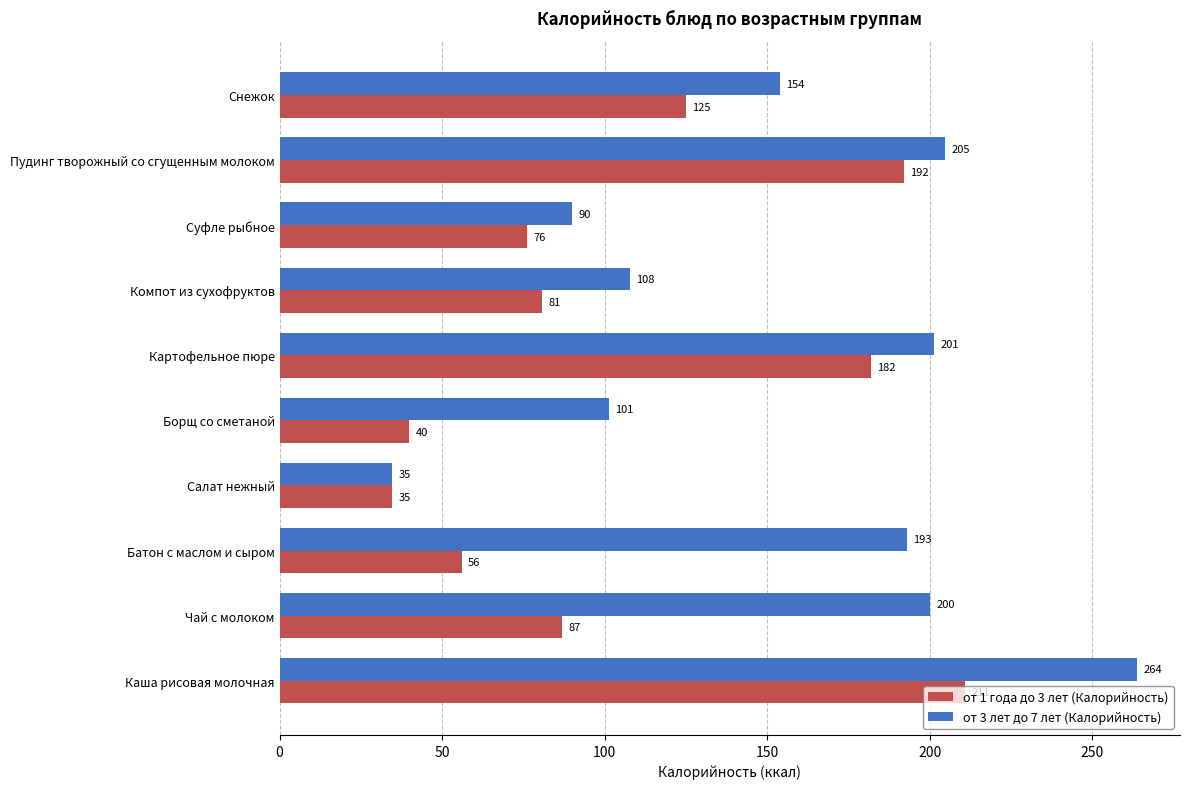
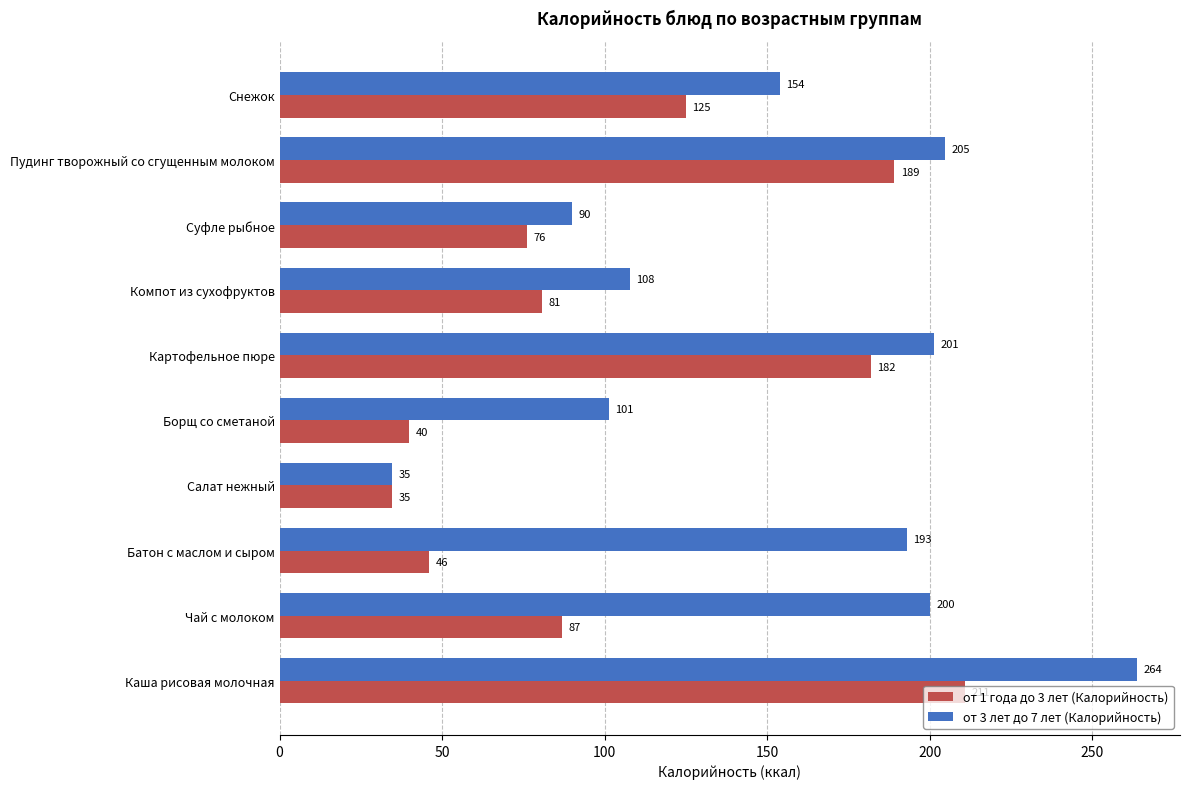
  {
    "от 1 года до 3 лет (Калорийность)": {
      "Снежок": 125,
-     "Пудинг творожный со сгущенным молоком": 192,
+     "Пудинг творожный со сгущенным молоком": 189,
      "Суфле рыбное": 76,
      "Компот из сухофруктов": 81,
      "Картофельное пюре": 182,
      "Борщ со сметаной": 40,
      "Салат нежный": 35,
-     "Батон с маслом и сыром": 56,
+     "Батон с маслом и сыром": 46,
      "Чай с молоком": 87
    },
    "от 3 лет до 7 лет (Калорийность)": {
      "Снежок": 154,
      "Пудинг творожный со сгущенным молоком": 205,
      "Суфле рыбное": 90,
      "Компот из сухофруктов": 108,
      "Картофельное пюре": 201,
      "Борщ со сметаной": 101,
      "Салат нежный": 35,
      "Батон с маслом и сыром": 193,
      "Чай с молоком": 200,
      "Каша рисовая молочная": 264
    }
  }
